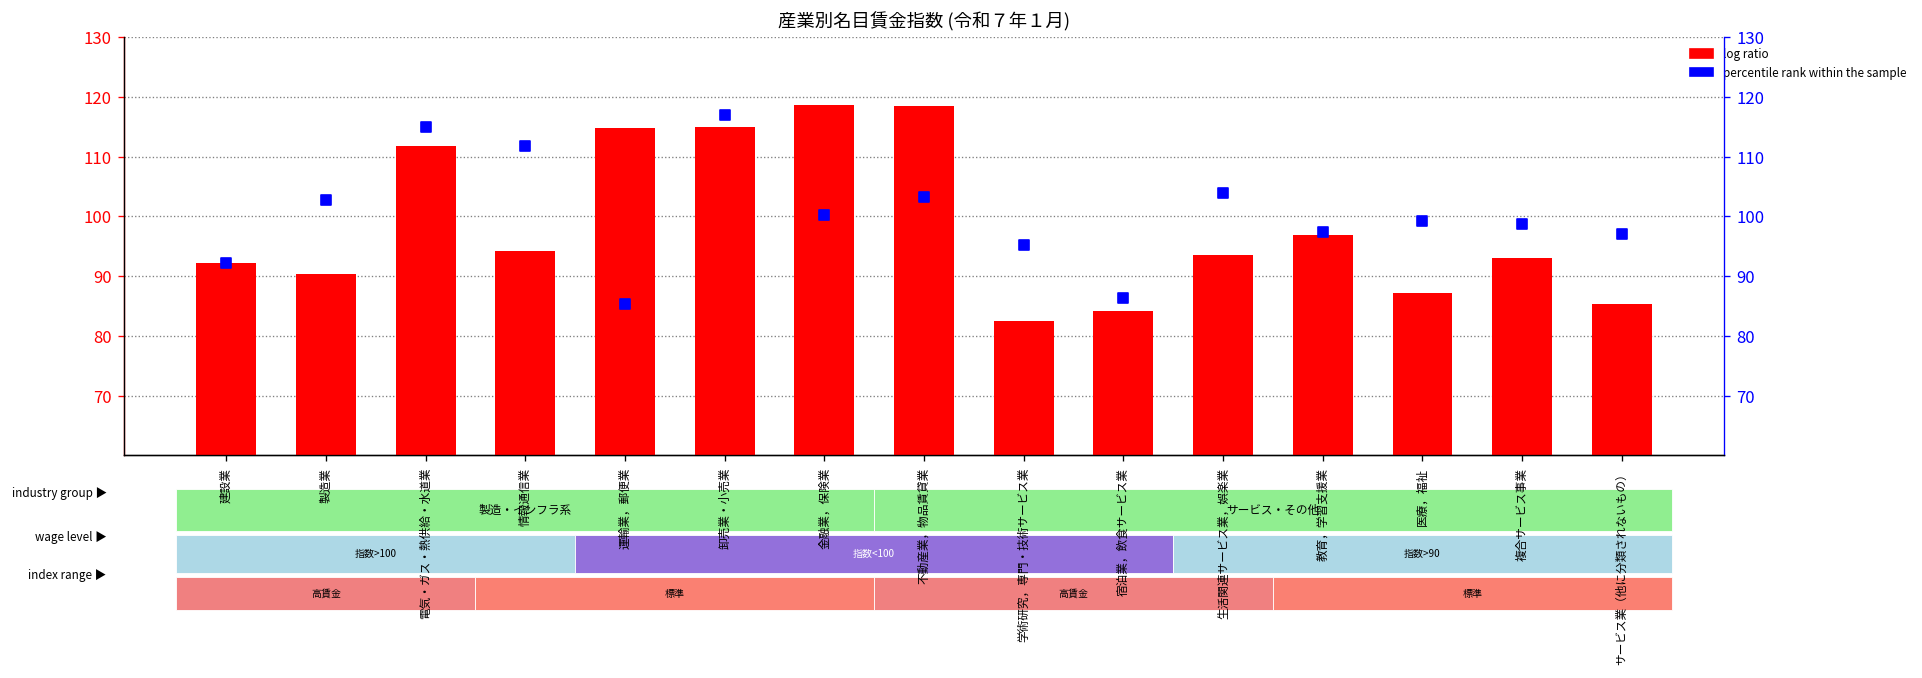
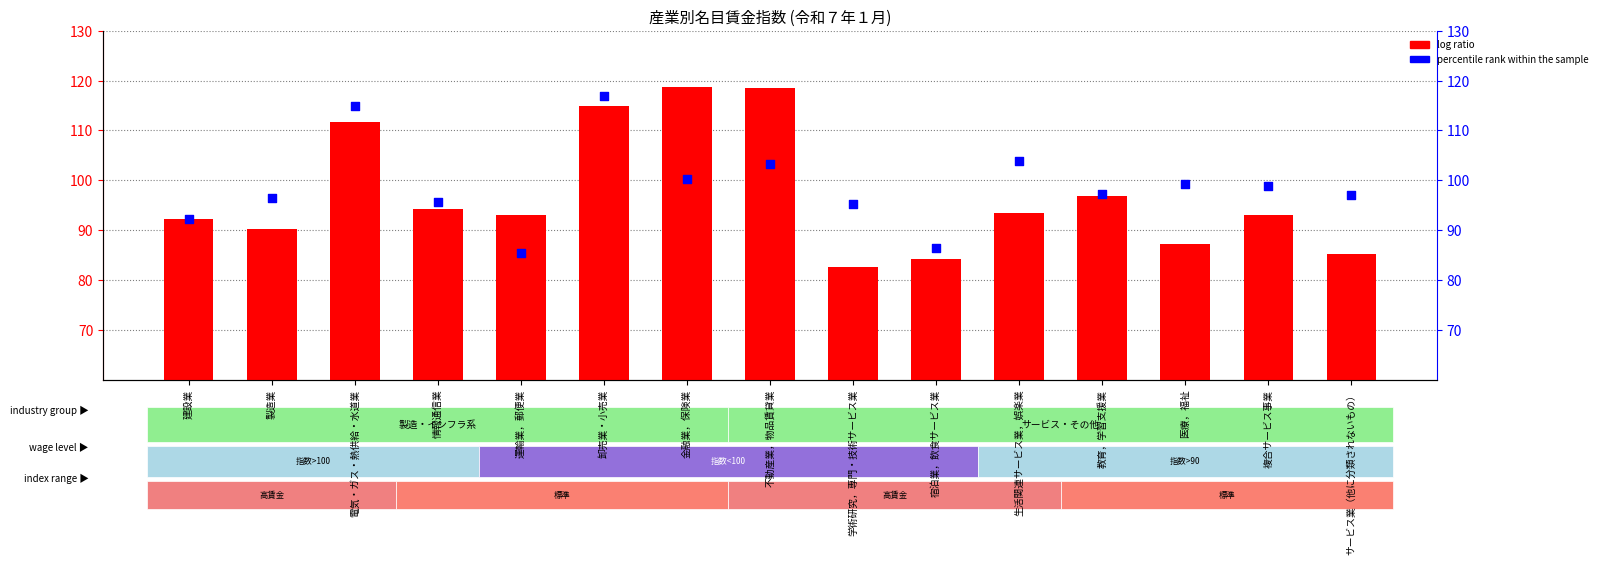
  {
    "log ratio": {
      "建設業": 92,
      "製造業": 90,
      "電気・ガス・熱供給・水道業": 112,
      "情報通信業": 94,
-     "運輸業，郵便業": 115,
+     "運輸業，郵便業": 93,
      "卸売業・小売業": 115,
      "金融業，保険業": 119,
      "不動産業，物品賃貸業": 119,
      "学術研究，専門・技術サービス業": 83,
      "宿泊業，飲食サービス業": 84,
      "生活関連サービス業，娯楽業": 94,
      "教育，学習支援業": 97,
      "複合サービス事業": 93,
      "サービス業（他に分類されないもの）": 85
    },
    "percentile rank within the sample": {
-     "製造業": 103,
-     "情報通信業": 112
+     "製造業": 96,
+     "情報通信業": 96
    }
  }
